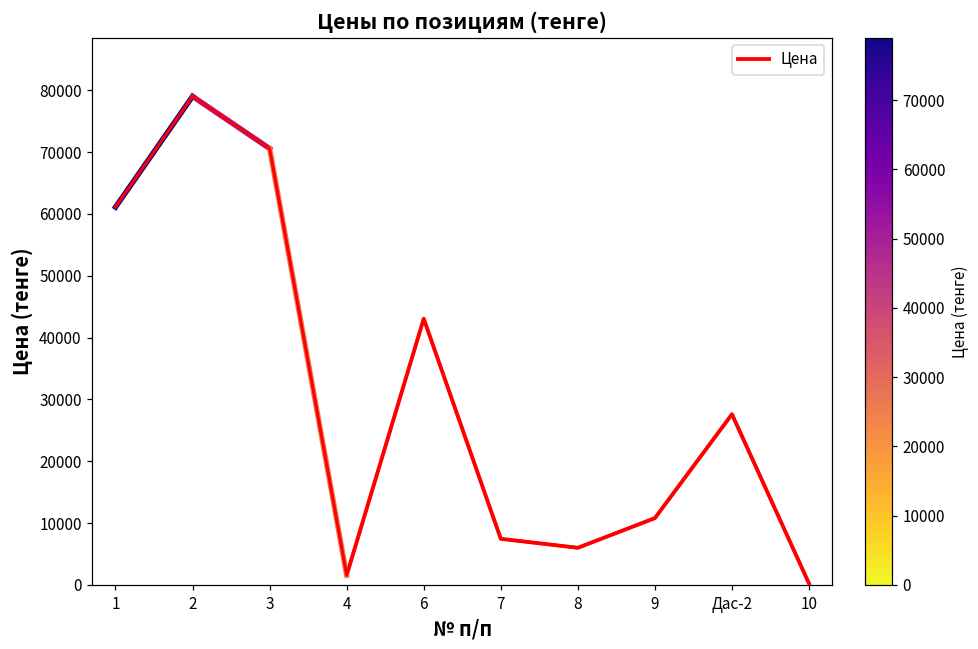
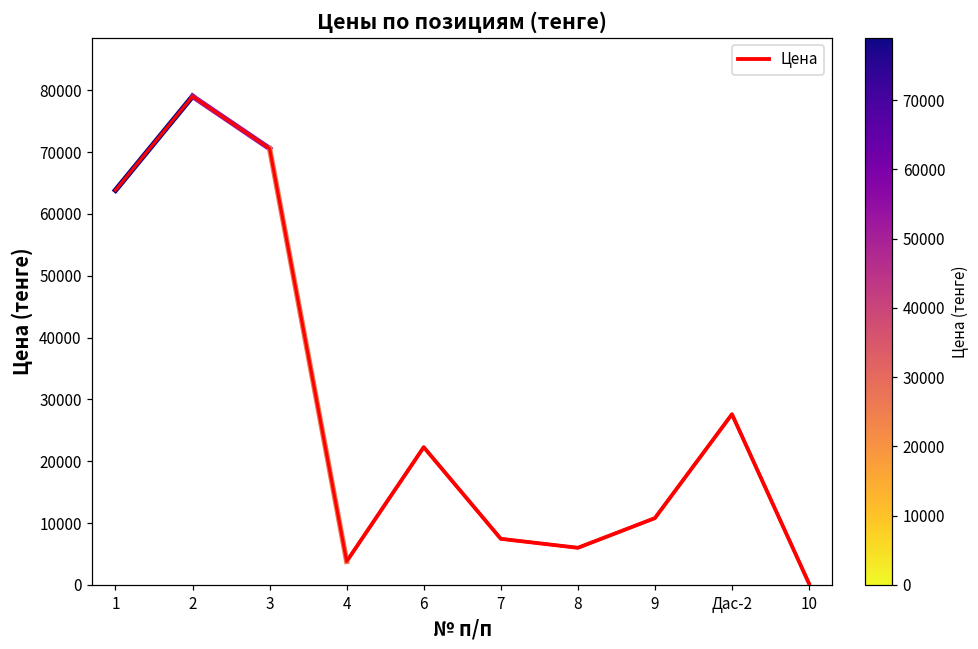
  {
    "Цена": {
-     "1": 61000,
-     "4": 2000,
-     "6": 43000,
+     "1": 64000,
+     "4": 4000,
+     "6": 22000,
      "7": 7000,
      "8": 6000,
      "9": 11000,
      "Дас-2": 28000,
      "10": 0
    }
  }
